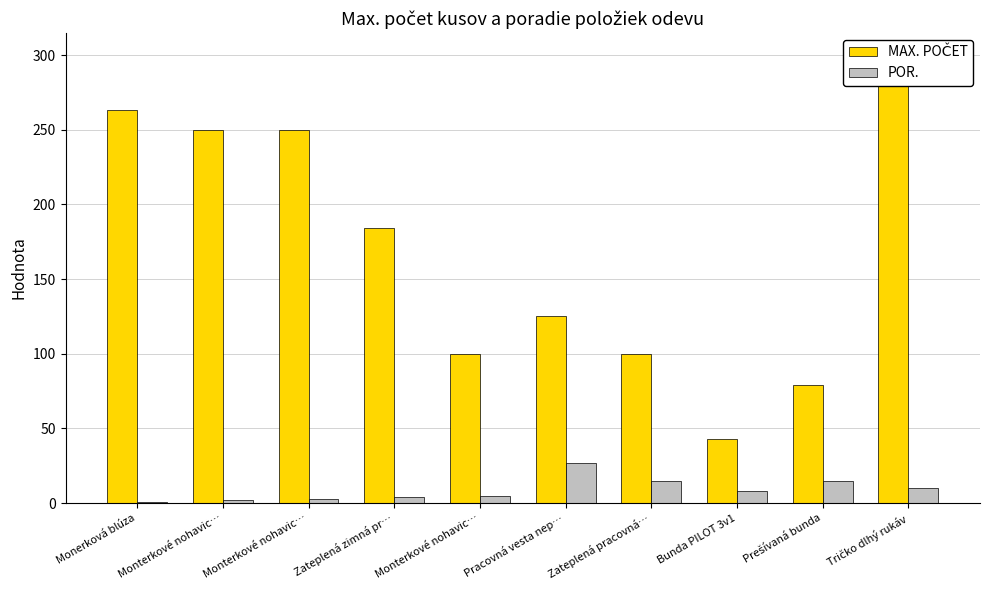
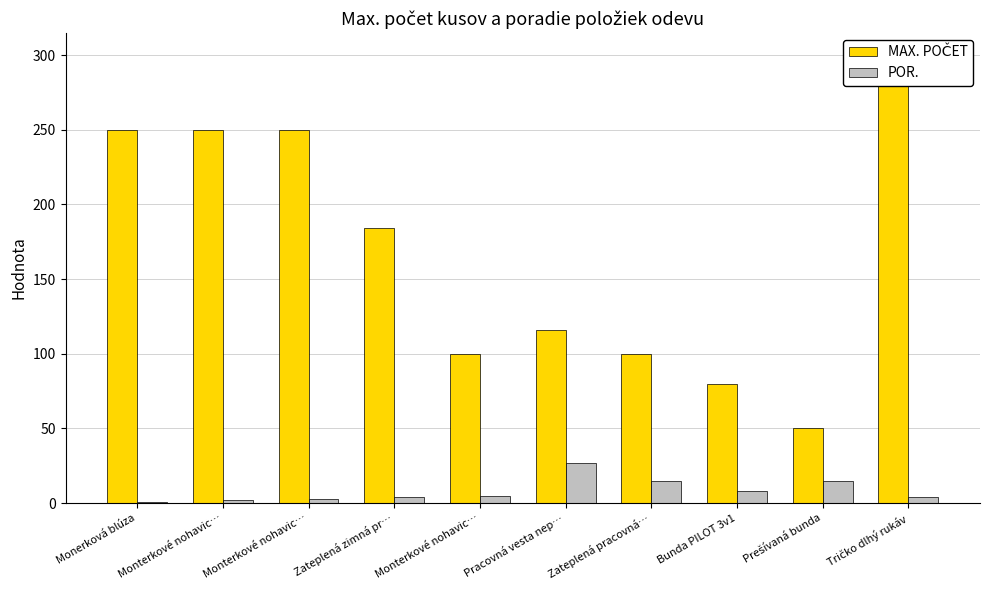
  {
    "MAX. POČET": {
-     "Monerková blúza": 263,
+     "Monerková blúza": 250,
      "Zateplená zimná pr…": 184,
-     "Pracovná vesta nep…": 125,
+     "Pracovná vesta nep…": 116,
      "Zateplená pracovná…": 100,
-     "Bunda PILOT 3v1": 43,
-     "Prešívaná bunda": 79
+     "Bunda PILOT 3v1": 80,
+     "Prešívaná bunda": 50
    },
    "POR.": {
      "Zateplená zimná pr…": 4,
      "Pracovná vesta nep…": 27,
      "Zateplená pracovná…": 15,
      "Bunda PILOT 3v1": 8,
      "Prešívaná bunda": 15,
-     "Tričko dlhý rukáv": 10
+     "Tričko dlhý rukáv": 4
    }
  }
